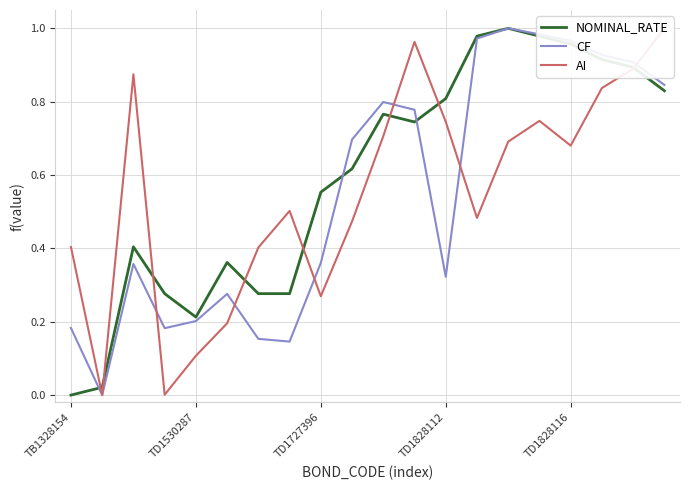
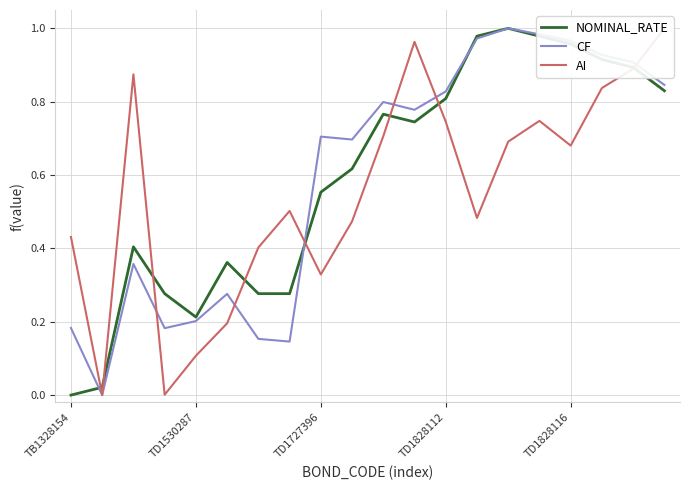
  {
    "NOMINAL_RATE": {
      "TB1328154": 0.00,
      "TD1530287": 0.21,
      "TD1727396": 0.55,
      "TD1828112": 0.81
    },
    "CF": {
      "TB1328154": 0.18,
      "TD1530287": 0.20,
-     "TD1727396": 0.36,
-     "TD1828112": 0.32
+     "TD1727396": 0.70,
+     "TD1828112": 0.83
    },
    "AI": {
-     "TB1328154": 0.40,
+     "TB1328154": 0.43,
      "TD1530287": 0.11,
-     "TD1727396": 0.27,
+     "TD1727396": 0.33,
      "TD1828112": 0.75,
      "TD1828116": 0.68
    }
  }
